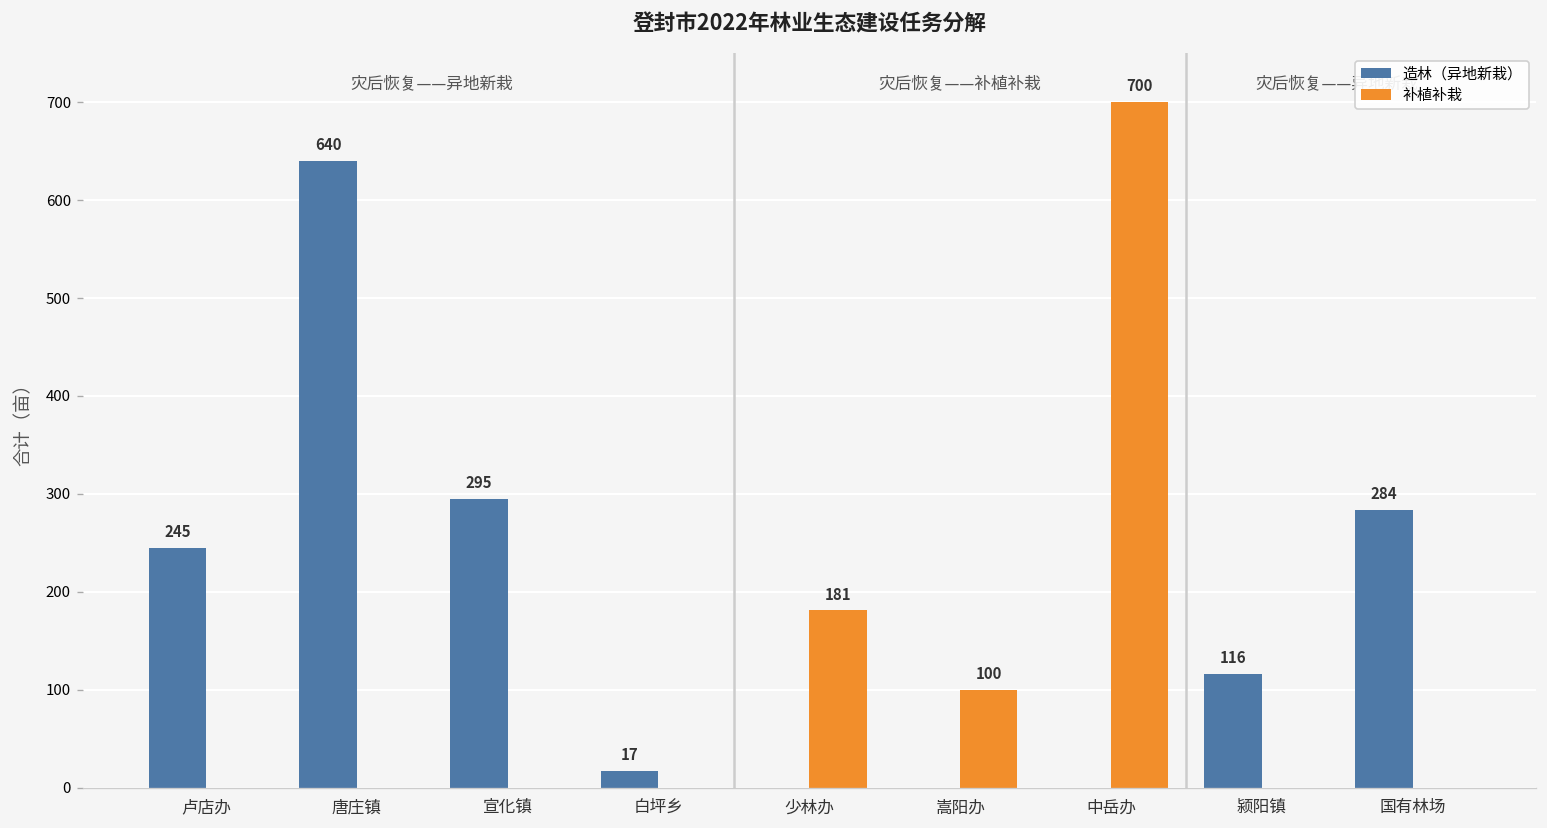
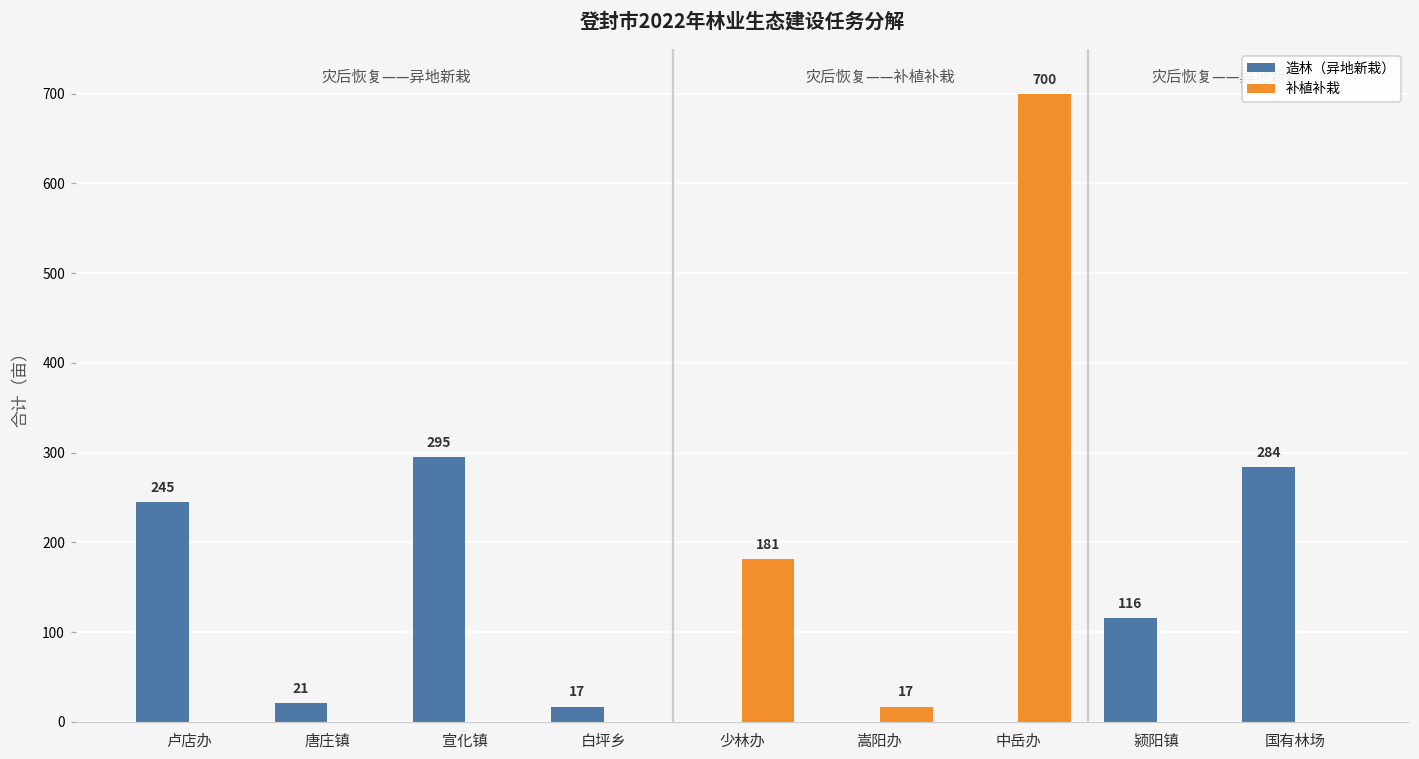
  {
    "造林（异地新栽）": {
      "卢店办": 245,
-     "唐庄镇": 640,
+     "唐庄镇": 21,
      "宣化镇": 295,
      "白坪乡": 17,
      "颍阳镇": 116,
      "国有林场": 284
    },
    "补植补栽": {
      "少林办": 181,
-     "嵩阳办": 100,
+     "嵩阳办": 17,
      "中岳办": 700
    }
  }
